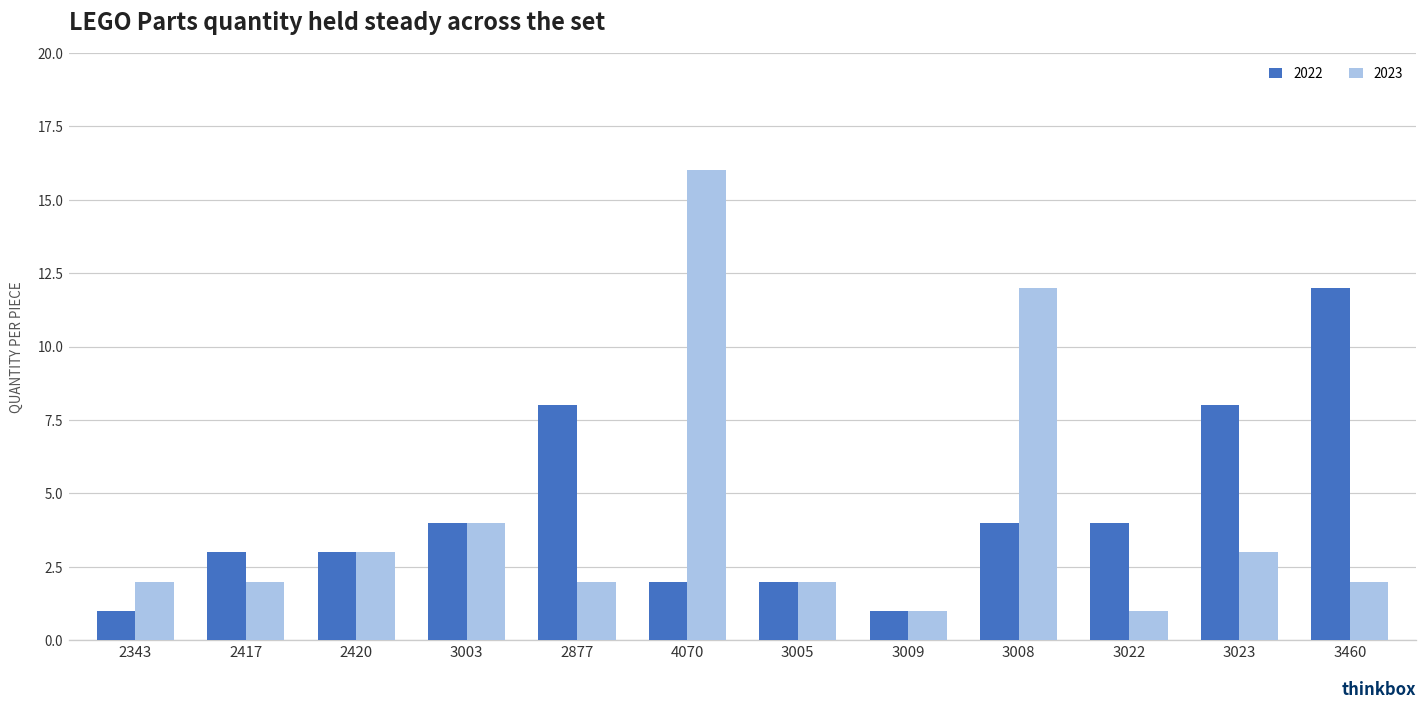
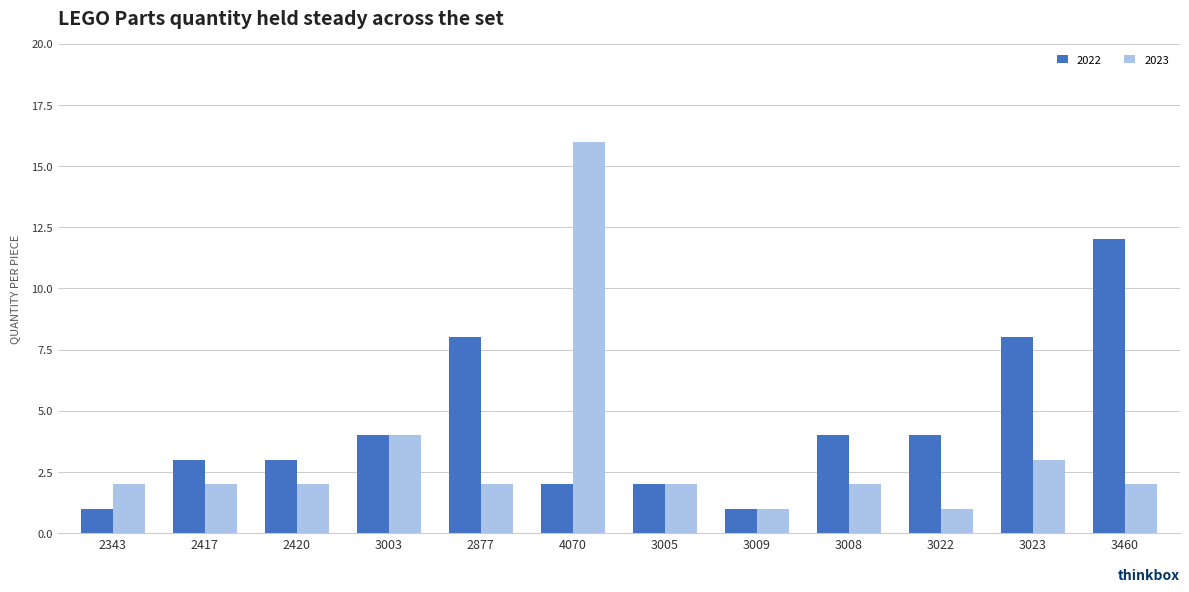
  {
    "2022": {
      "2343": 1,
      "2417": 3,
      "2420": 3,
      "3003": 4,
      "2877": 8,
      "4070": 2,
      "3005": 2,
      "3009": 1,
      "3008": 4,
      "3022": 4,
      "3023": 8,
      "3460": 12
    },
    "2023": {
      "2343": 2,
      "2417": 2,
-     "2420": 3,
+     "2420": 2,
      "3003": 4,
      "2877": 2,
      "4070": 16,
      "3005": 2,
      "3009": 1,
-     "3008": 12,
+     "3008": 2,
      "3022": 1,
      "3023": 3,
      "3460": 2
    }
  }
